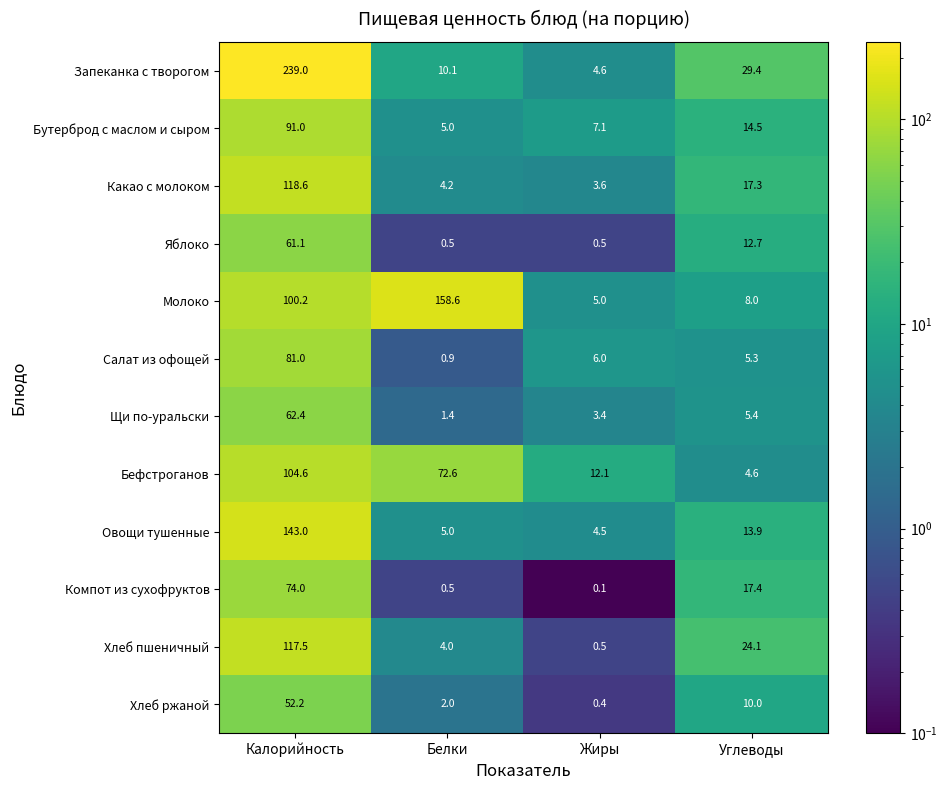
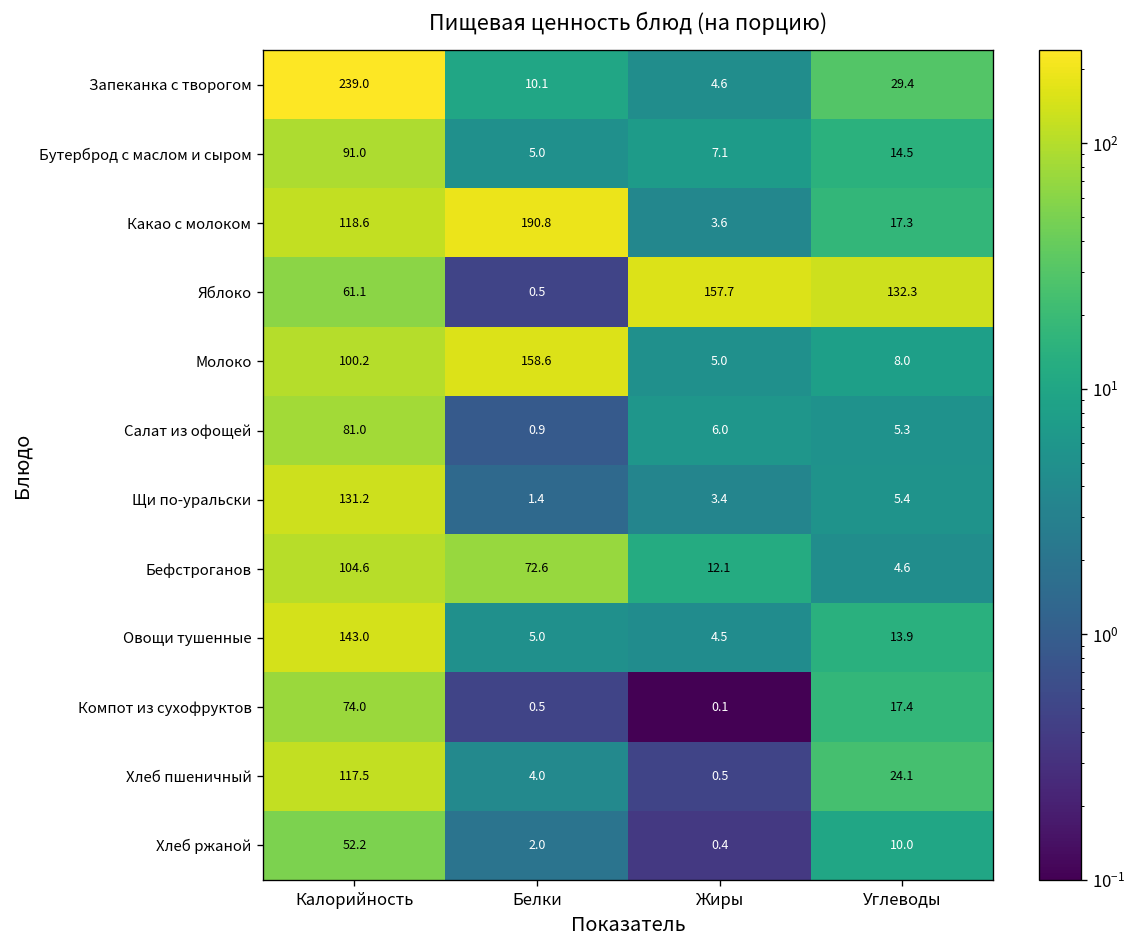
  {
    "Запеканка с творогом": {
      "Калорийность": 239.0,
      "Белки": 10.1,
      "Жиры": 4.6,
      "Углеводы": 29.4
    },
    "Бутерброд с маслом и сыром": {
      "Калорийность": 91.0,
      "Белки": 5.0,
      "Жиры": 7.1,
      "Углеводы": 14.5
    },
    "Какао с молоком": {
      "Калорийность": 118.6,
-     "Белки": 4.2,
+     "Белки": 190.8,
      "Жиры": 3.6,
      "Углеводы": 17.3
    },
    "Яблоко": {
      "Калорийность": 61.1,
      "Белки": 0.5,
-     "Жиры": 0.5,
-     "Углеводы": 12.7
+     "Жиры": 157.7,
+     "Углеводы": 132.3
    },
    "Молоко": {
      "Калорийность": 100.2,
      "Белки": 158.6,
      "Жиры": 5.0,
      "Углеводы": 8.0
    },
    "Салат из офощей": {
      "Калорийность": 81.0,
      "Белки": 0.9,
      "Жиры": 6.0,
      "Углеводы": 5.3
    },
    "Щи по-уральски": {
-     "Калорийность": 62.4,
+     "Калорийность": 131.2,
      "Белки": 1.4,
      "Жиры": 3.4,
      "Углеводы": 5.4
    },
    "Бефстроганов": {
      "Калорийность": 104.6,
      "Белки": 72.6,
      "Жиры": 12.1,
      "Углеводы": 4.6
    },
    "Овощи тушенные": {
      "Калорийность": 143.0,
      "Белки": 5.0,
      "Жиры": 4.5,
      "Углеводы": 13.9
    },
    "Компот из сухофруктов": {
      "Калорийность": 74.0,
      "Белки": 0.5,
      "Жиры": 0.1,
      "Углеводы": 17.4
    },
    "Хлеб пшеничный": {
      "Калорийность": 117.5,
      "Белки": 4.0,
      "Жиры": 0.5,
      "Углеводы": 24.1
    },
    "Хлеб ржаной": {
      "Калорийность": 52.2,
      "Белки": 2.0,
      "Жиры": 0.4,
      "Углеводы": 10.0
    }
  }
